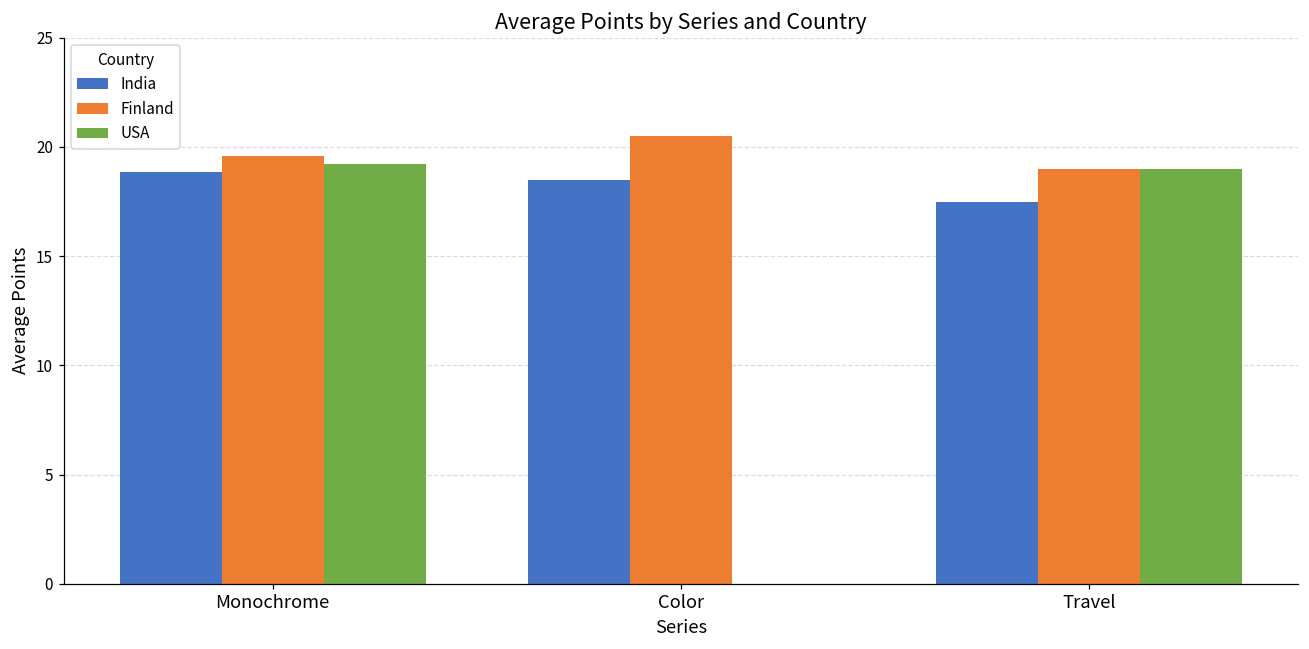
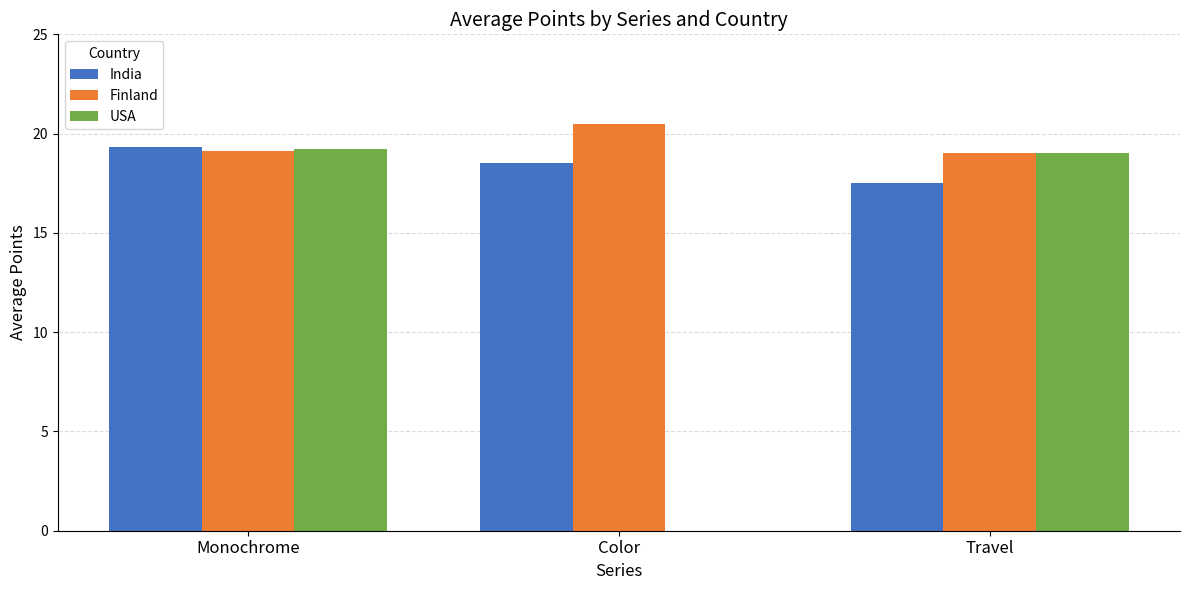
  {
    "India": {
-     "Monochrome": 18.9,
+     "Monochrome": 19.3,
      "Color": 18.5,
      "Travel": 17.5
    },
    "Finland": {
-     "Monochrome": 19.6,
+     "Monochrome": 19.1,
      "Color": 20.5,
      "Travel": 19.0
    },
    "USA": {
      "Monochrome": 19.2,
      "Color": 0.0,
      "Travel": 19.0
    }
  }
